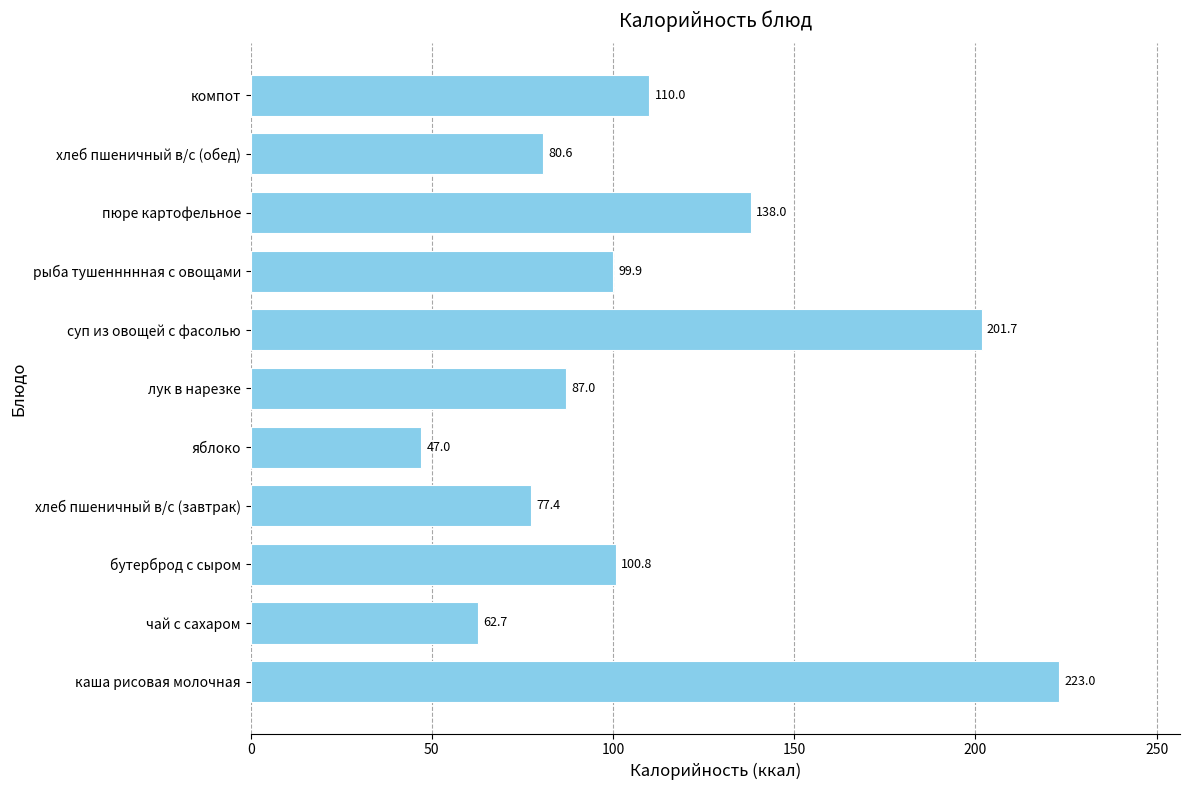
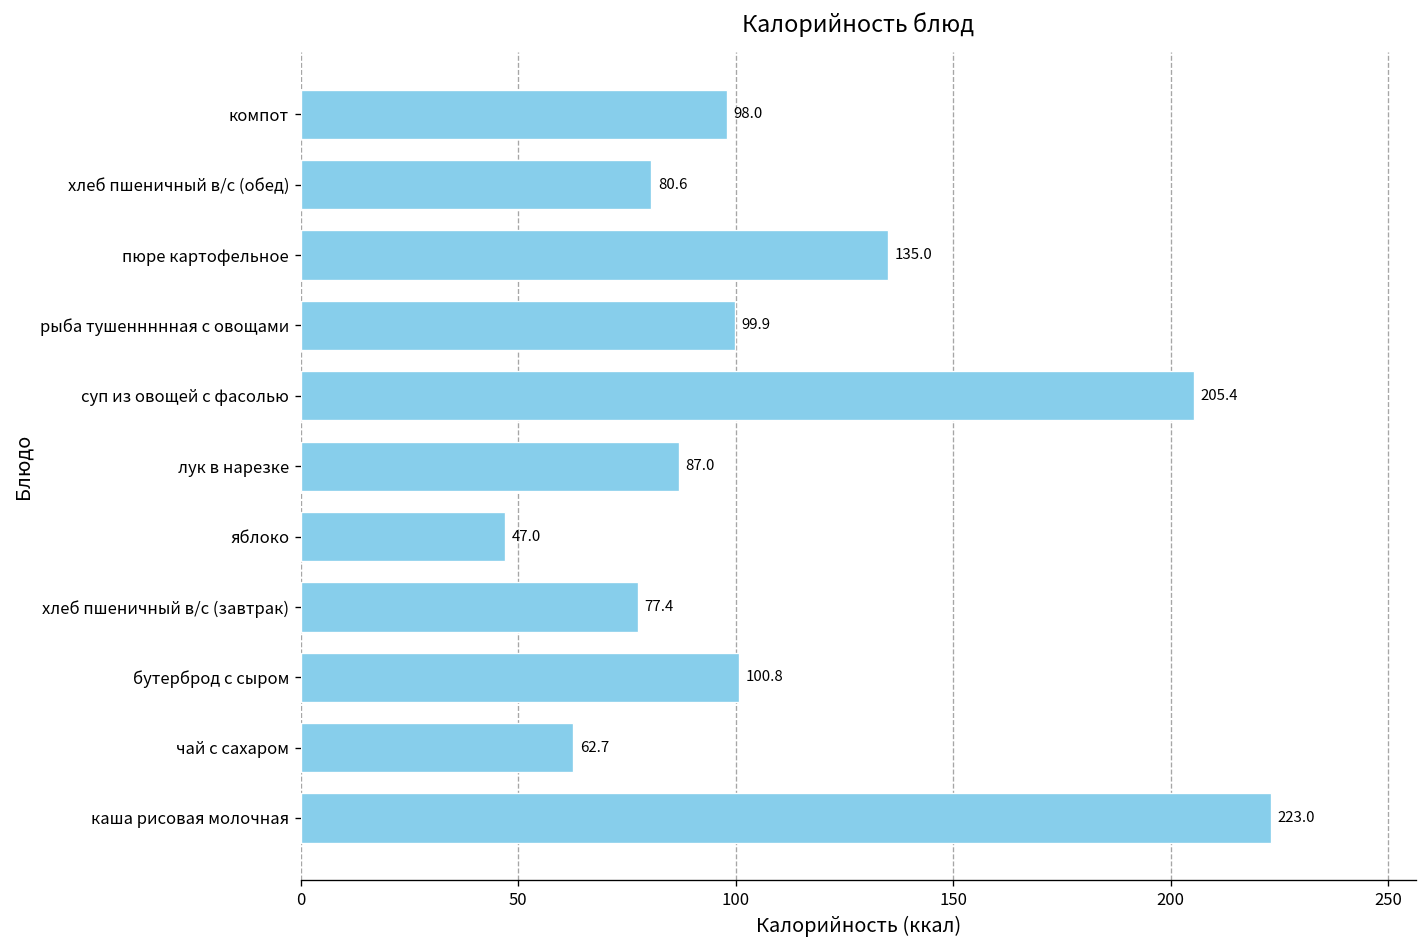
  {
-   "компот": 110.0,
+   "компот": 98.0,
    "хлеб пшеничный в/с (обед)": 80.6,
-   "пюре картофельное": 138.0,
+   "пюре картофельное": 135.0,
    "рыба тушеннннная с овощами": 99.9,
-   "суп из овощей с фасолью": 201.7,
+   "суп из овощей с фасолью": 205.4,
    "лук в нарезке": 87.0,
    "яблоко": 47.0,
    "хлеб пшеничный в/с (завтрак)": 77.4,
    "бутерброд с сыром": 100.8,
    "чай с сахаром": 62.7,
    "каша рисовая молочная": 223.0
  }
